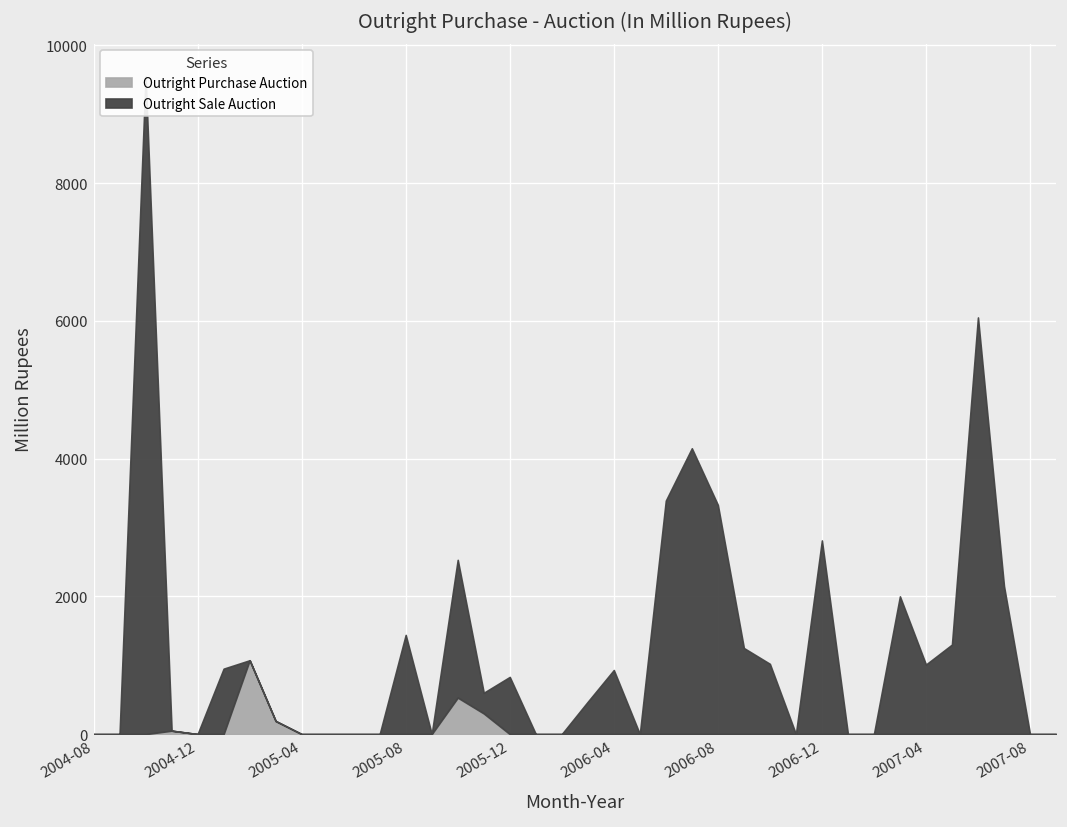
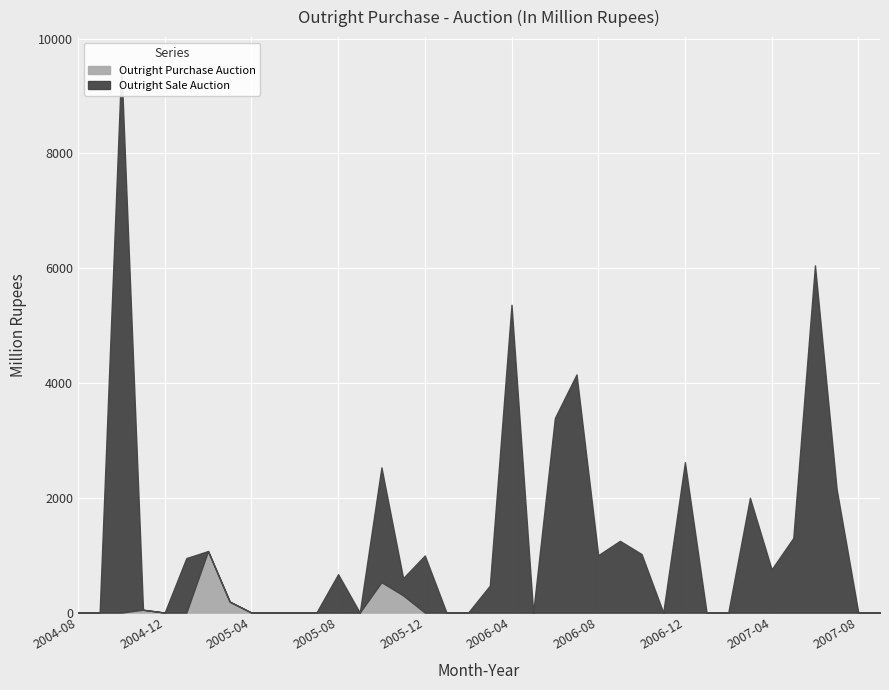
  {
    "Outright Purchase Auction": {
      "2005-08": 0,
      "2005-12": 0,
      "2006-04": 0,
      "2006-08": 0,
      "2006-12": 0,
      "2007-04": 0
    },
    "Outright Sale Auction": {
-     "2005-08": 1400,
-     "2005-12": 800,
-     "2006-04": 900,
-     "2006-08": 3300,
-     "2006-12": 2800,
-     "2007-04": 1000
+     "2005-08": 700,
+     "2005-12": 1000,
+     "2006-04": 5400,
+     "2006-08": 1000,
+     "2006-12": 2600,
+     "2007-04": 800
    }
  }
